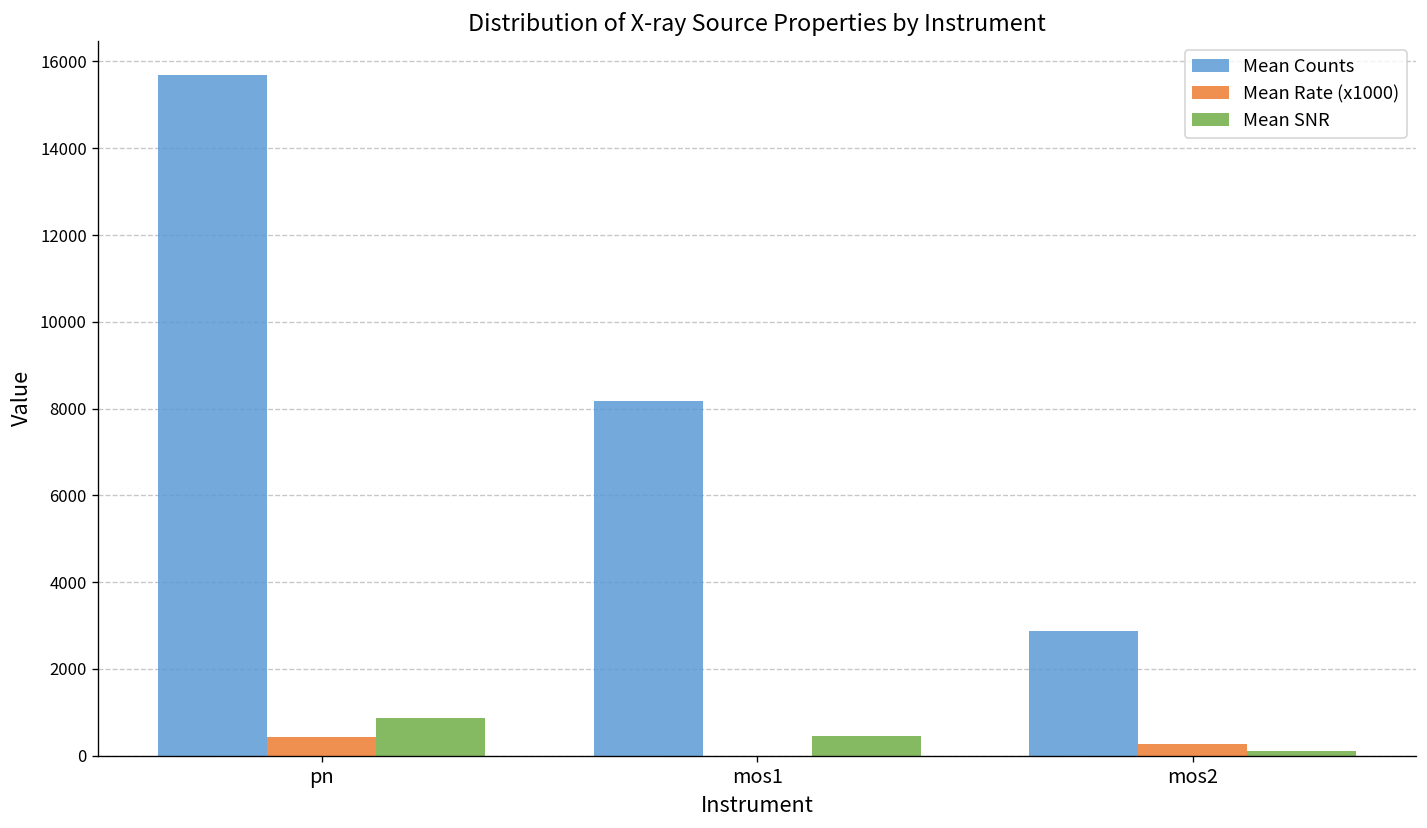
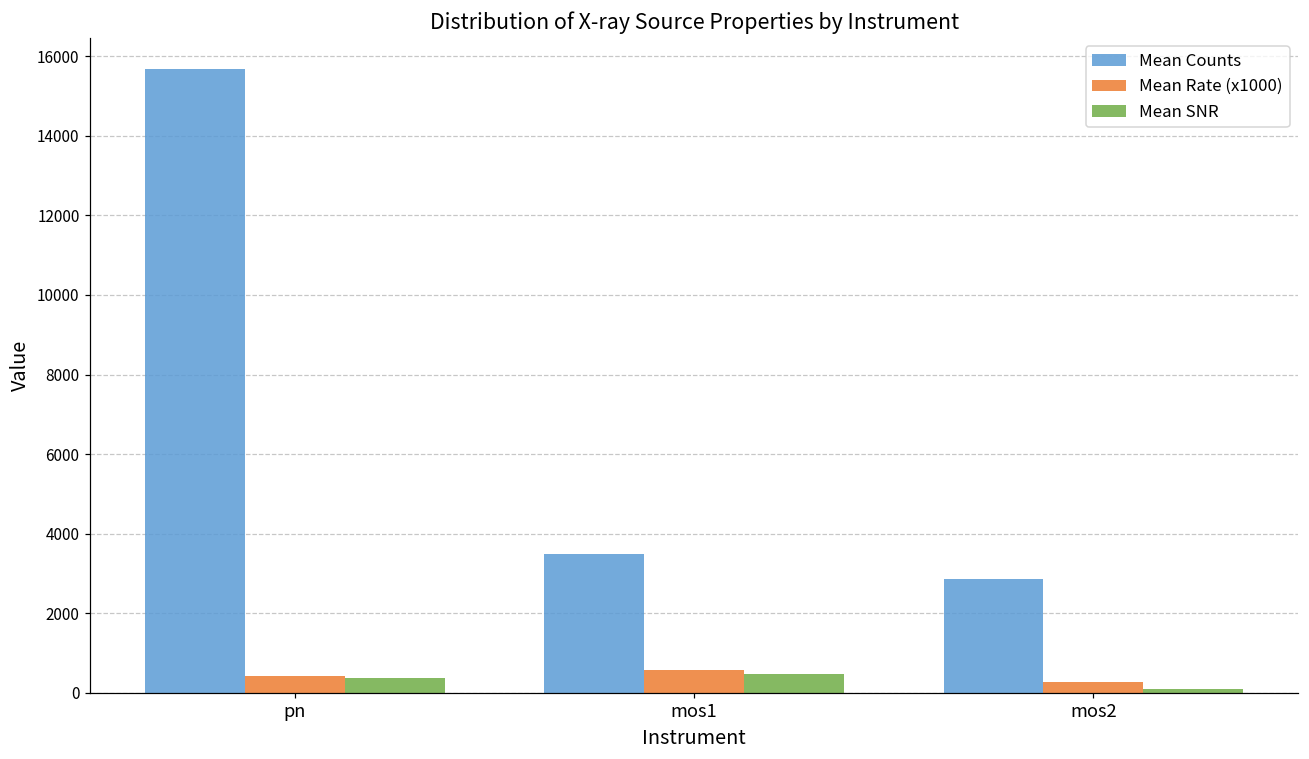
  {
    "Mean Counts": {
      "pn": 15700,
-     "mos1": 8200,
+     "mos1": 3500,
      "mos2": 2900
    },
    "Mean Rate (x1000)": {
      "pn": 400,
-     "mos1": 0,
+     "mos1": 600,
      "mos2": 300
    },
    "Mean SNR": {
-     "pn": 900,
+     "pn": 400,
      "mos1": 500,
      "mos2": 100
    }
  }
